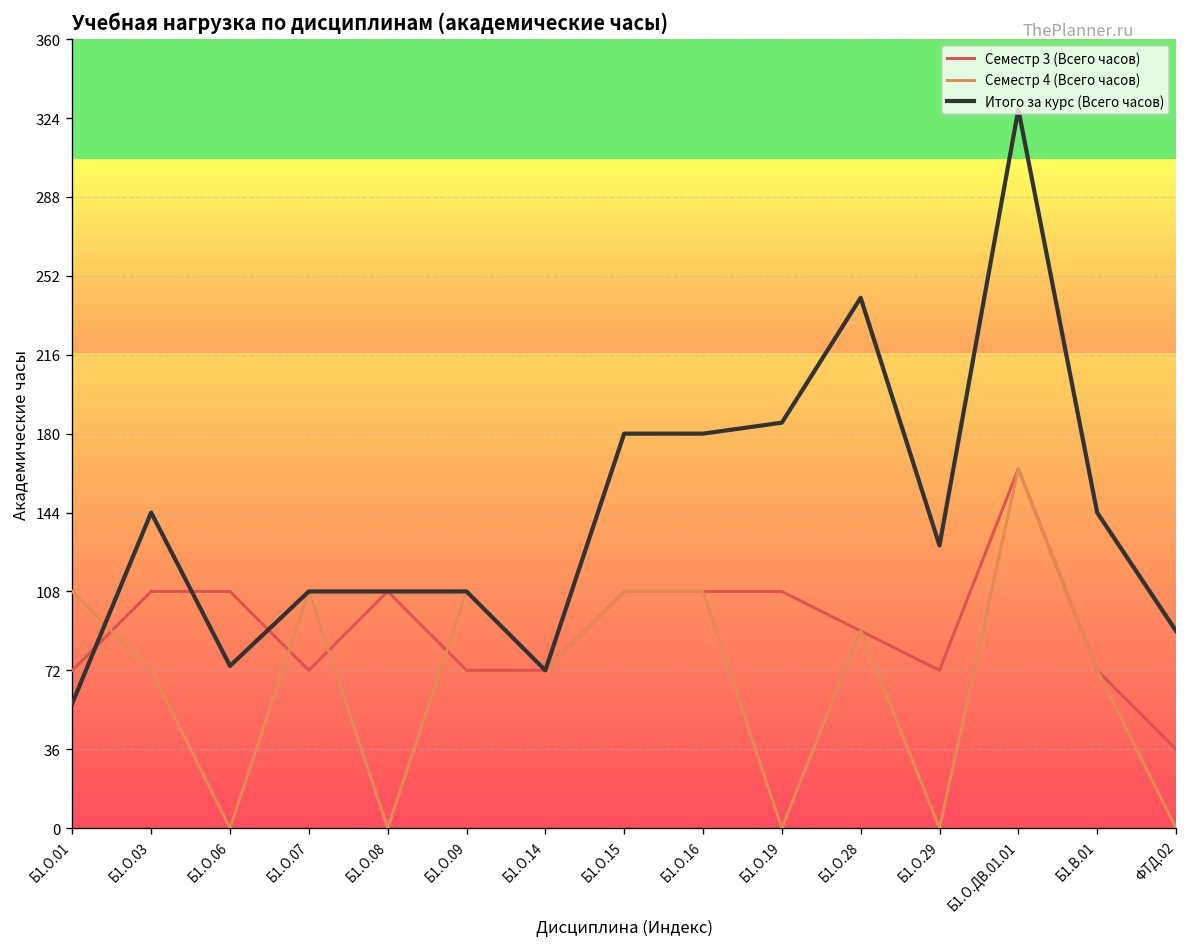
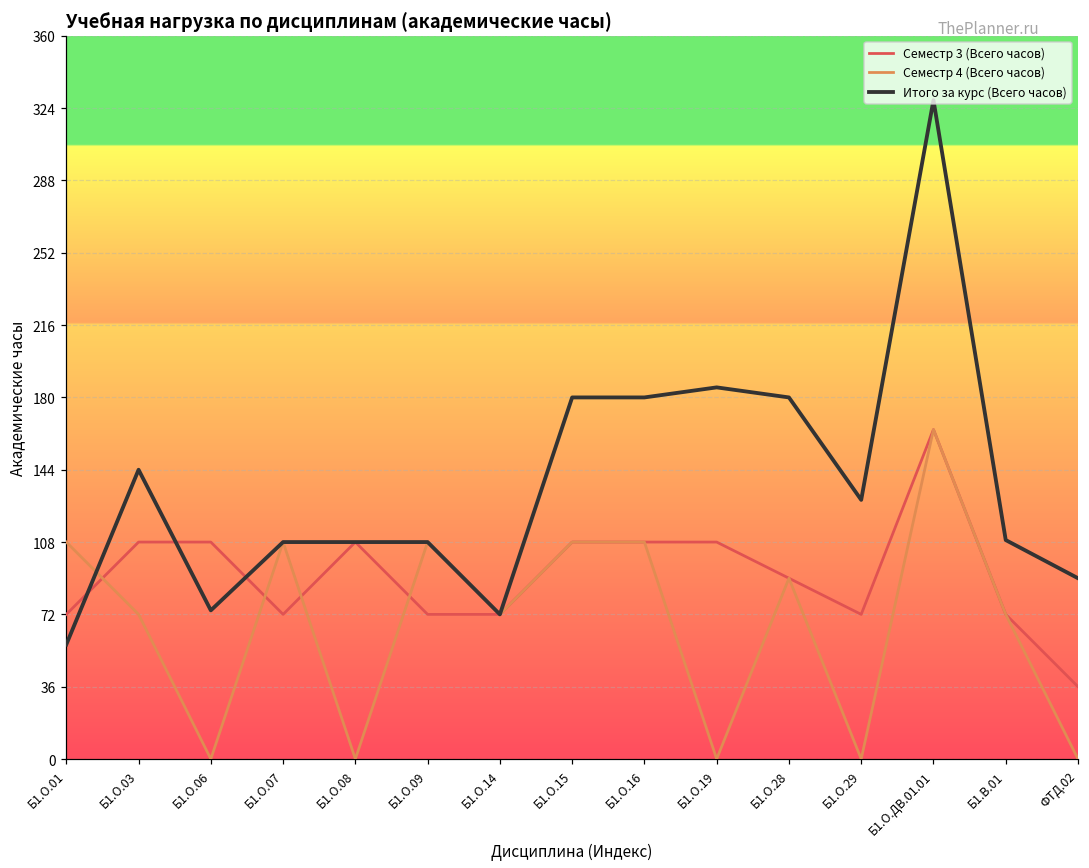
  {
    "Итого за курс (Всего часов)": {
      "Б1.О.01": 57,
      "Б1.О.03": 144,
      "Б1.О.06": 74,
      "Б1.О.15": 180,
      "Б1.О.16": 180,
      "Б1.О.19": 185,
-     "Б1.О.28": 242,
+     "Б1.О.28": 180,
      "Б1.О.29": 129,
      "Б1.О.ДВ.01.01": 328,
-     "Б1.В.01": 144,
+     "Б1.В.01": 109,
      "ФТД.02": 90
    }
  }
